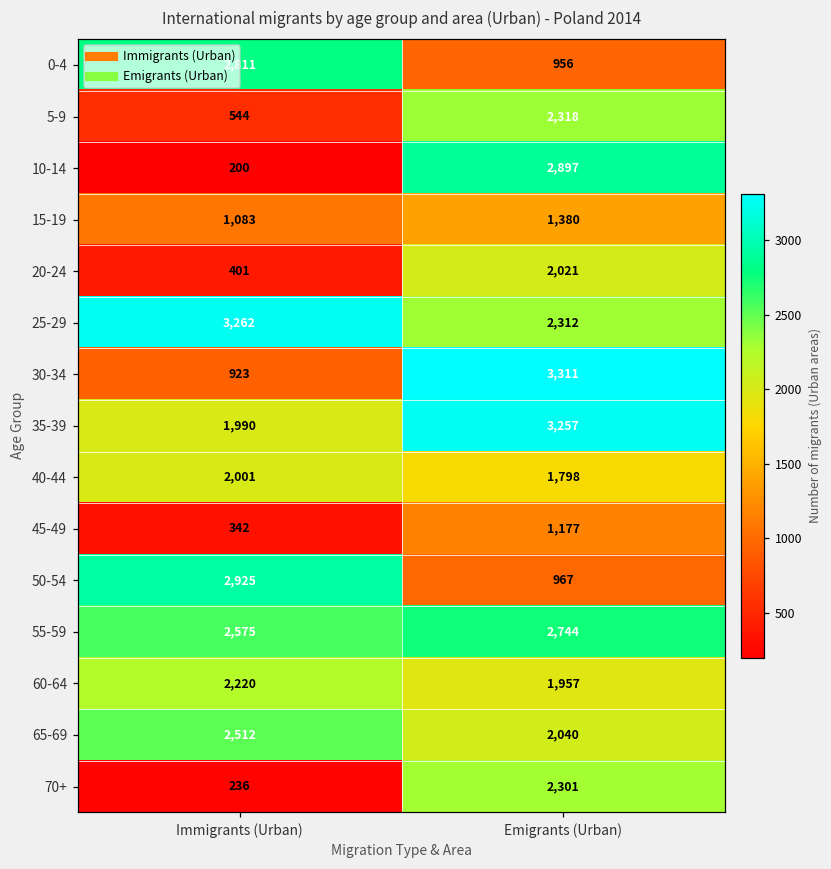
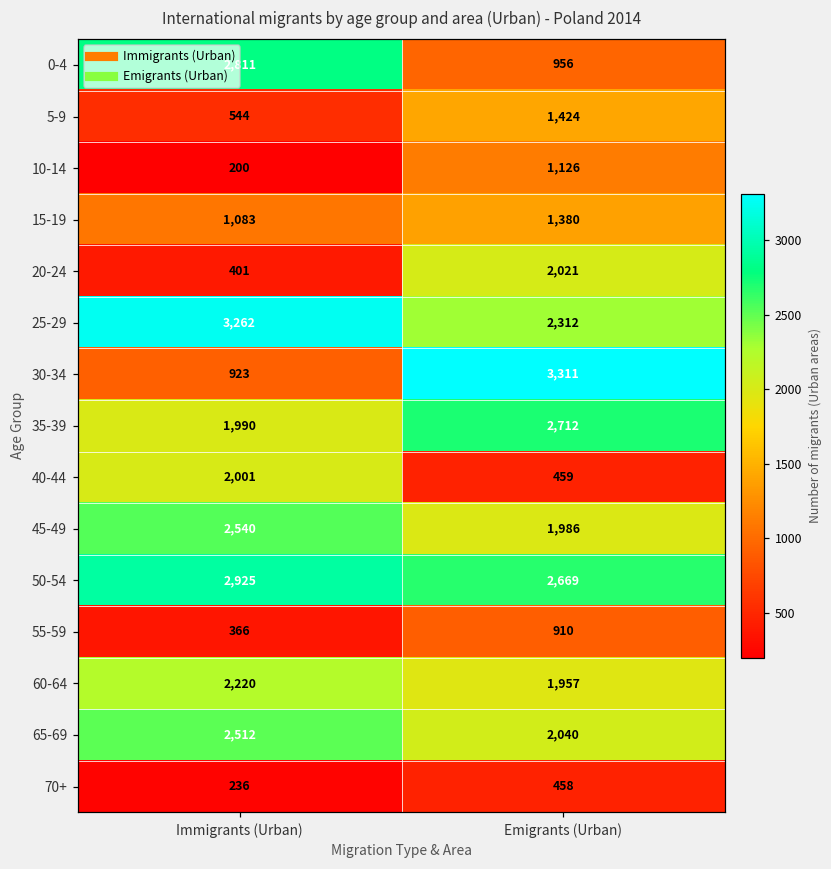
  {
    "0-4": {
      "Emigrants (Urban)": "956"
    },
    "5-9": {
      "Immigrants (Urban)": "544",
-     "Emigrants (Urban)": "2,318"
+     "Emigrants (Urban)": "1,424"
    },
    "10-14": {
      "Immigrants (Urban)": "200",
-     "Emigrants (Urban)": "2,897"
+     "Emigrants (Urban)": "1,126"
    },
    "15-19": {
      "Immigrants (Urban)": "1,083",
      "Emigrants (Urban)": "1,380"
    },
    "20-24": {
      "Immigrants (Urban)": "401",
      "Emigrants (Urban)": "2,021"
    },
    "25-29": {
      "Immigrants (Urban)": "3,262",
      "Emigrants (Urban)": "2,312"
    },
    "30-34": {
      "Immigrants (Urban)": "923",
      "Emigrants (Urban)": "3,311"
    },
    "35-39": {
      "Immigrants (Urban)": "1,990",
-     "Emigrants (Urban)": "3,257"
+     "Emigrants (Urban)": "2,712"
    },
    "40-44": {
      "Immigrants (Urban)": "2,001",
-     "Emigrants (Urban)": "1,798"
+     "Emigrants (Urban)": "459"
    },
    "45-49": {
-     "Immigrants (Urban)": "342",
-     "Emigrants (Urban)": "1,177"
+     "Immigrants (Urban)": "2,540",
+     "Emigrants (Urban)": "1,986"
    },
    "50-54": {
      "Immigrants (Urban)": "2,925",
-     "Emigrants (Urban)": "967"
+     "Emigrants (Urban)": "2,669"
    },
    "55-59": {
-     "Immigrants (Urban)": "2,575",
-     "Emigrants (Urban)": "2,744"
+     "Immigrants (Urban)": "366",
+     "Emigrants (Urban)": "910"
    },
    "60-64": {
      "Immigrants (Urban)": "2,220",
      "Emigrants (Urban)": "1,957"
    },
    "65-69": {
      "Immigrants (Urban)": "2,512",
      "Emigrants (Urban)": "2,040"
    },
    "70+": {
      "Immigrants (Urban)": "236",
-     "Emigrants (Urban)": "2,301"
+     "Emigrants (Urban)": "458"
    }
  }
